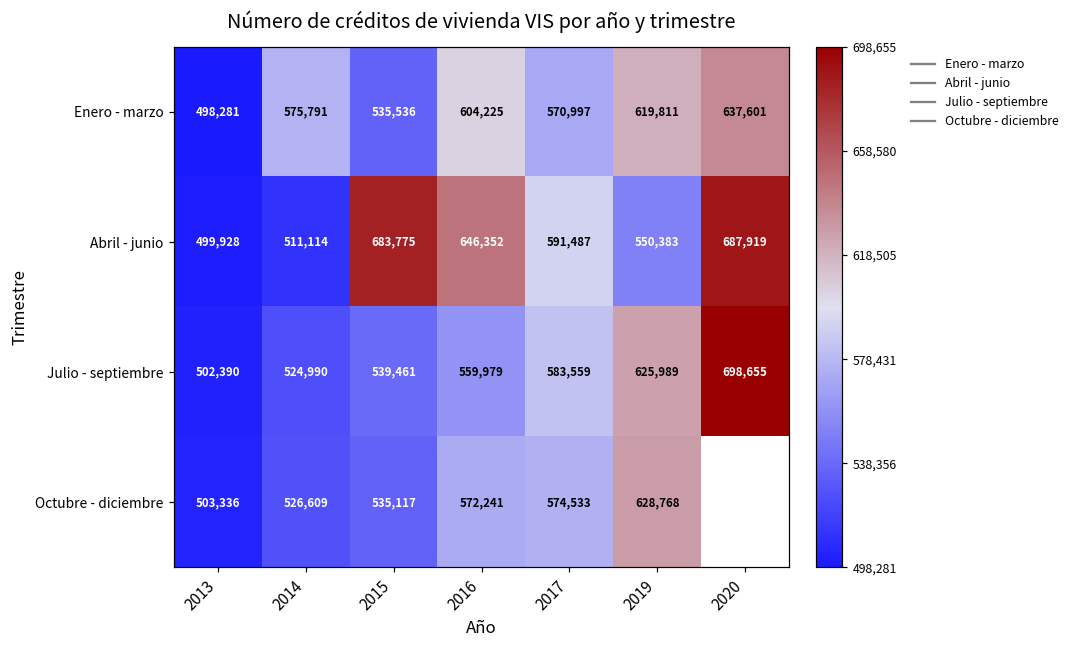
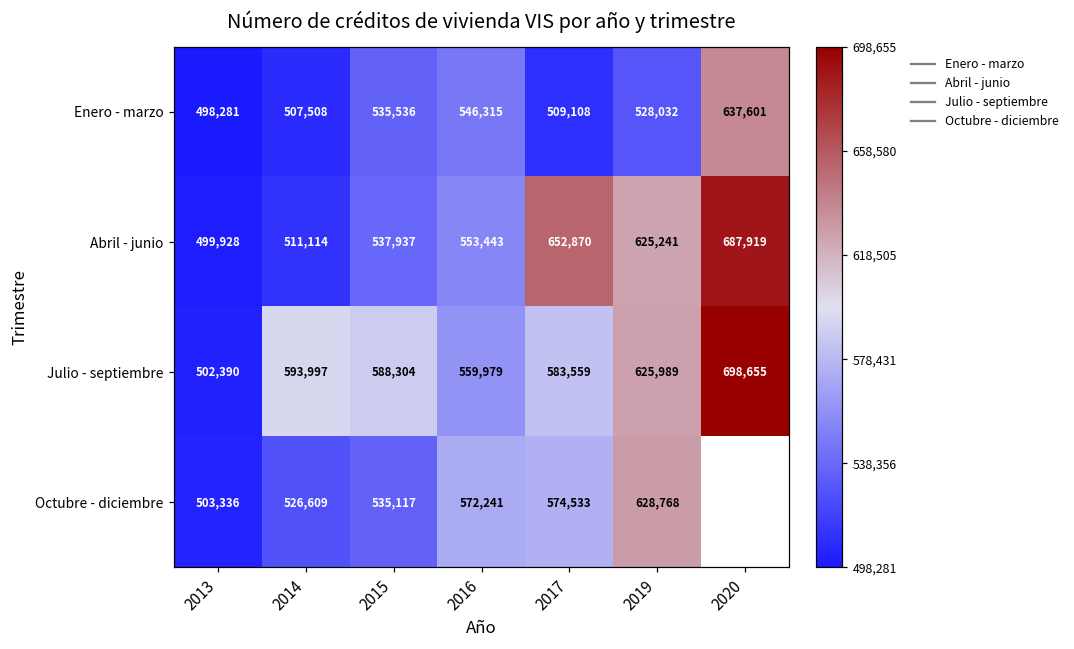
  {
    "Enero - marzo": {
      "2013": "498,281",
-     "2014": "575,791",
+     "2014": "507,508",
      "2015": "535,536",
-     "2016": "604,225",
-     "2017": "570,997",
-     "2019": "619,811",
+     "2016": "546,315",
+     "2017": "509,108",
+     "2019": "528,032",
      "2020": "637,601"
    },
    "Abril - junio": {
      "2013": "499,928",
      "2014": "511,114",
-     "2015": "683,775",
-     "2016": "646,352",
-     "2017": "591,487",
-     "2019": "550,383",
+     "2015": "537,937",
+     "2016": "553,443",
+     "2017": "652,870",
+     "2019": "625,241",
      "2020": "687,919"
    },
    "Julio - septiembre": {
      "2013": "502,390",
-     "2014": "524,990",
-     "2015": "539,461",
+     "2014": "593,997",
+     "2015": "588,304",
      "2016": "559,979",
      "2017": "583,559",
      "2019": "625,989",
      "2020": "698,655"
    },
    "Octubre - diciembre": {
      "2013": "503,336",
      "2014": "526,609",
      "2015": "535,117",
      "2016": "572,241",
      "2017": "574,533",
      "2019": "628,768"
    }
  }
